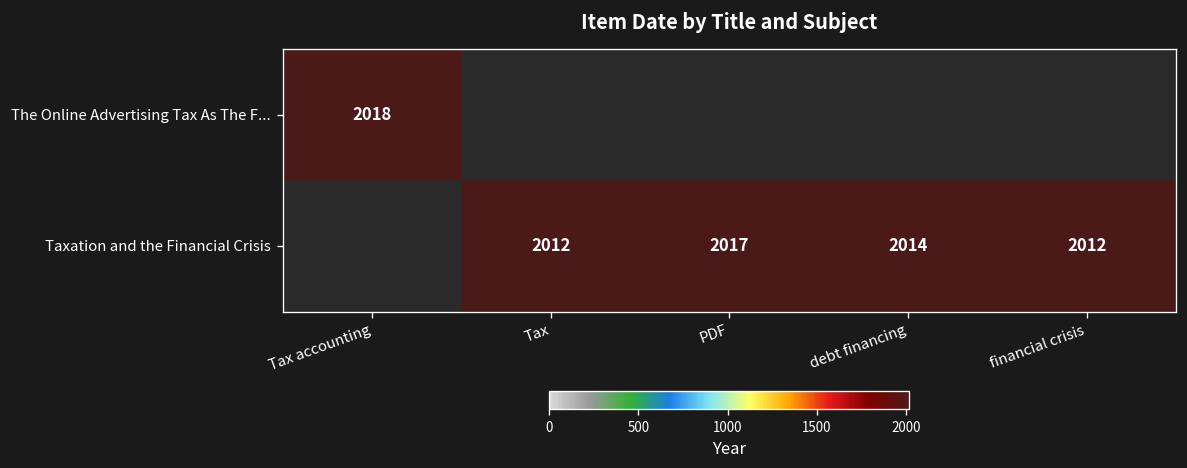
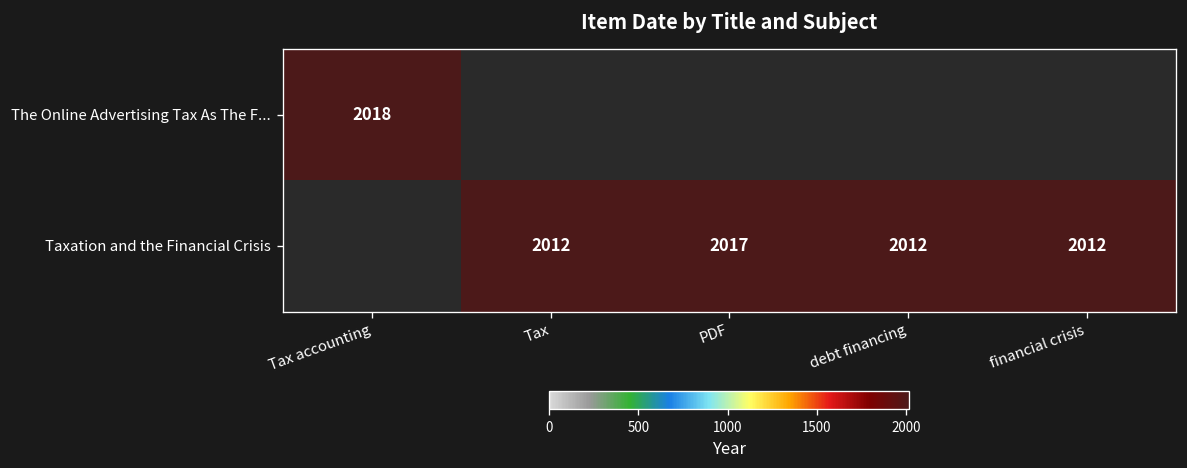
  {
    "The Online Advertising Tax As The F...": {
      "Tax accounting": 2018
    },
    "Taxation and the Financial Crisis": {
      "Tax": 2012,
      "PDF": 2017,
-     "debt financing": 2014,
+     "debt financing": 2012,
      "financial crisis": 2012
    }
  }
